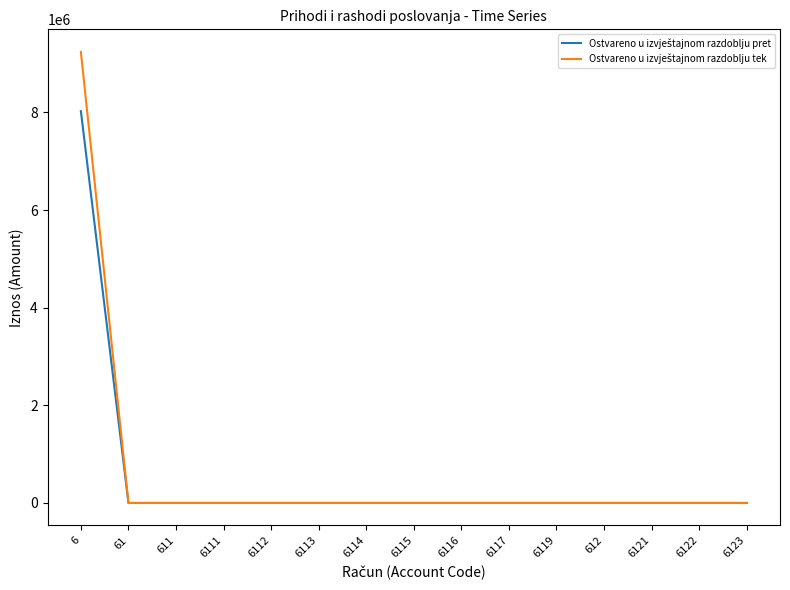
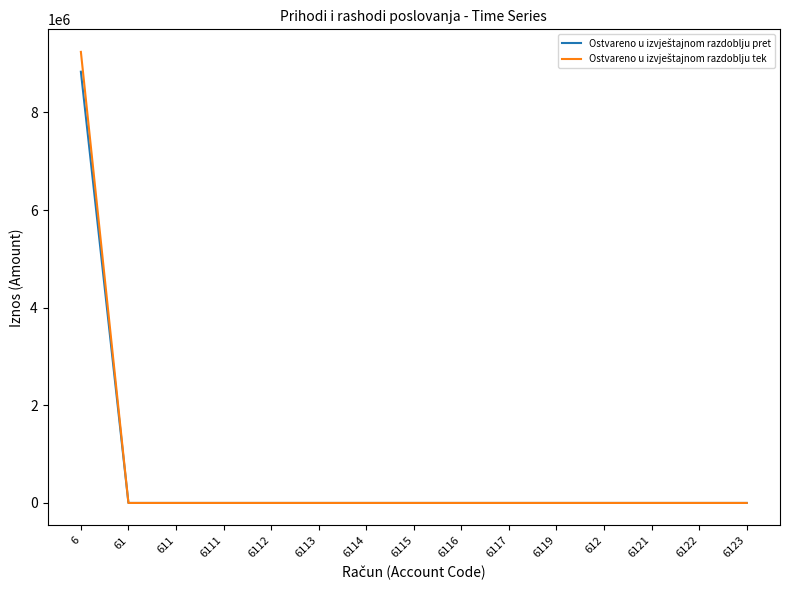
  {
    "Ostvareno u izvještajnom razdoblju pret": {
-     "6": 8000000
+     "6": 8800000
    },
    "Ostvareno u izvještajnom razdoblju tek": {
      "6": 9200000
    }
  }
